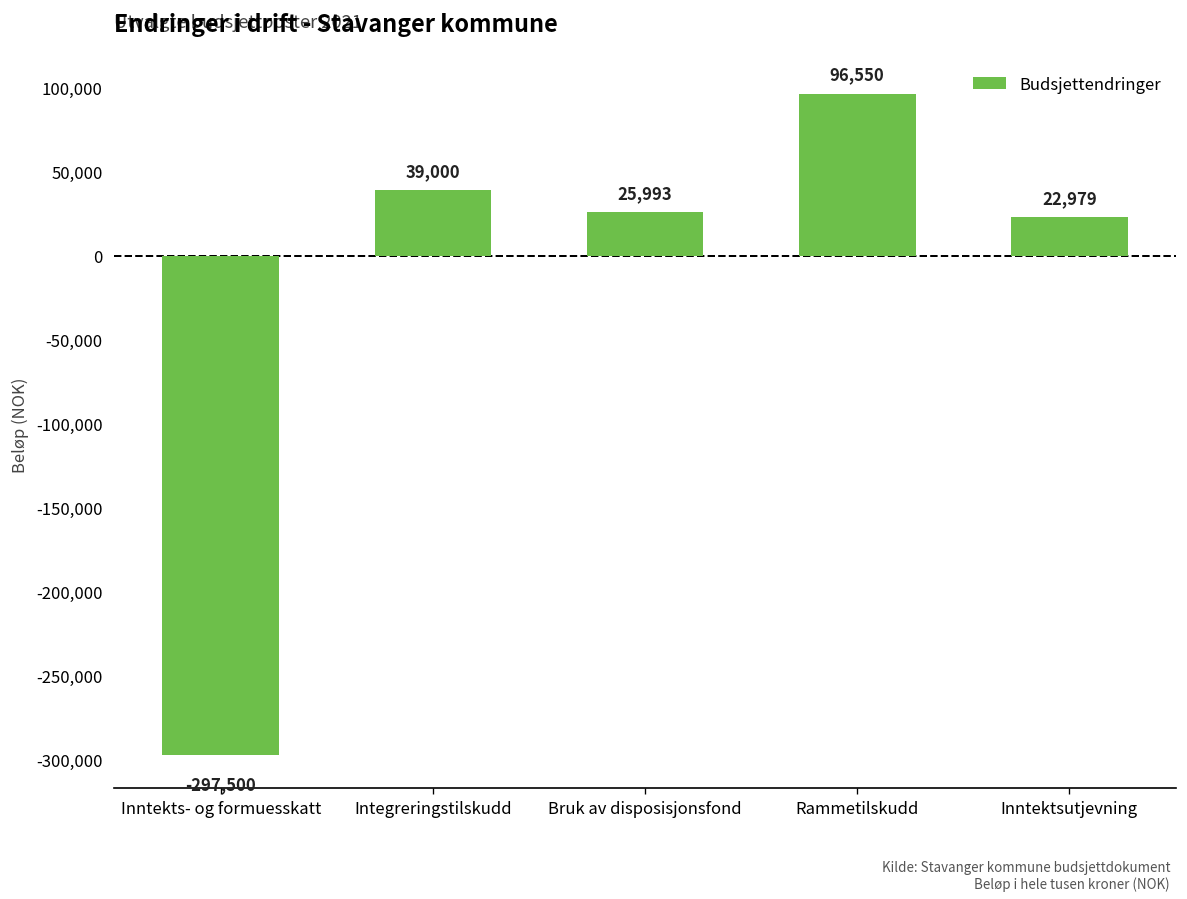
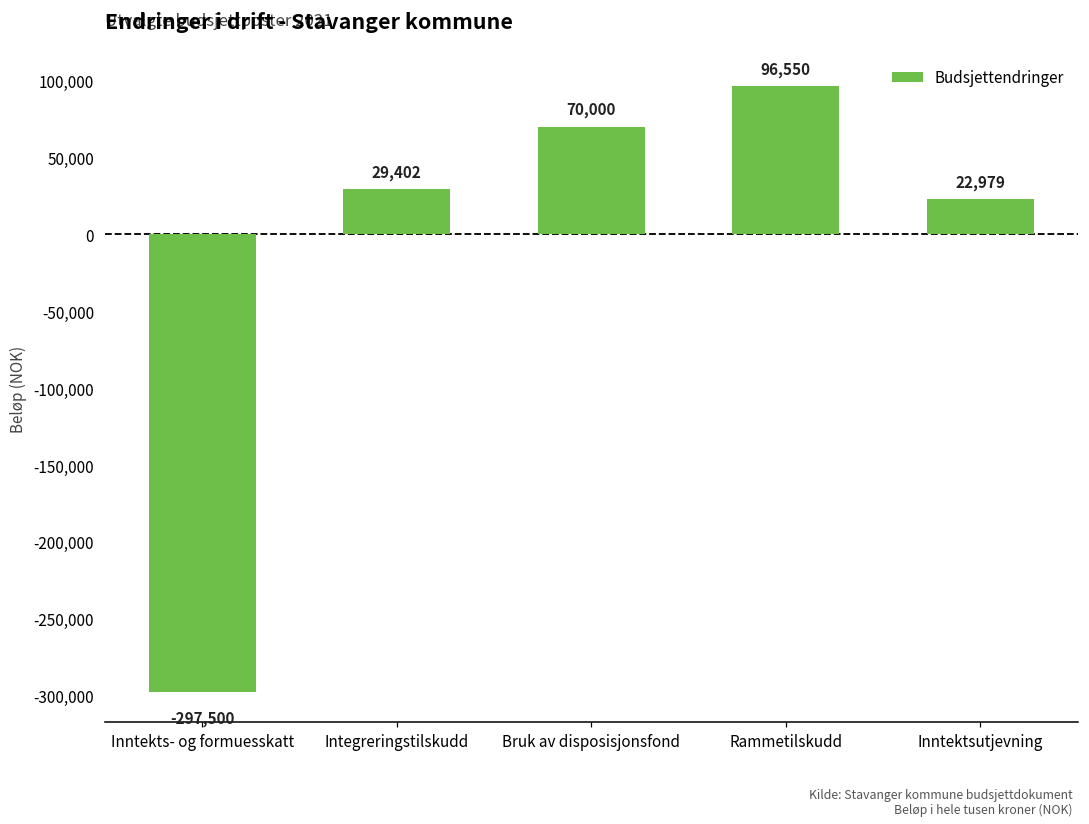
  {
    "Inntekts- og formuesskatt": "-297,500",
-   "Integreringstilskudd": "39,000",
-   "Bruk av disposisjonsfond": "25,993",
+   "Integreringstilskudd": "29,402",
+   "Bruk av disposisjonsfond": "70,000",
    "Rammetilskudd": "96,550",
    "Inntektsutjevning": "22,979"
  }
